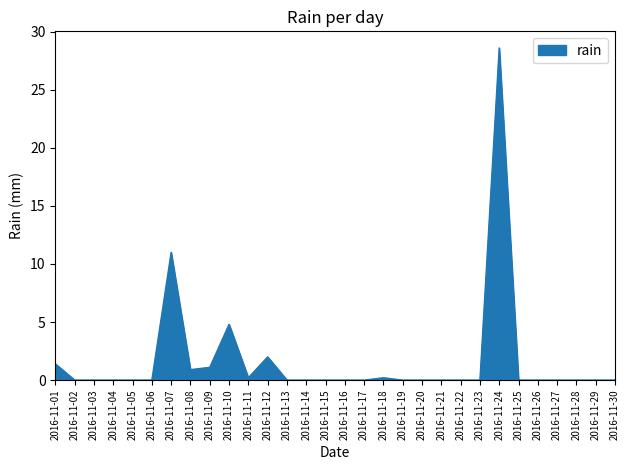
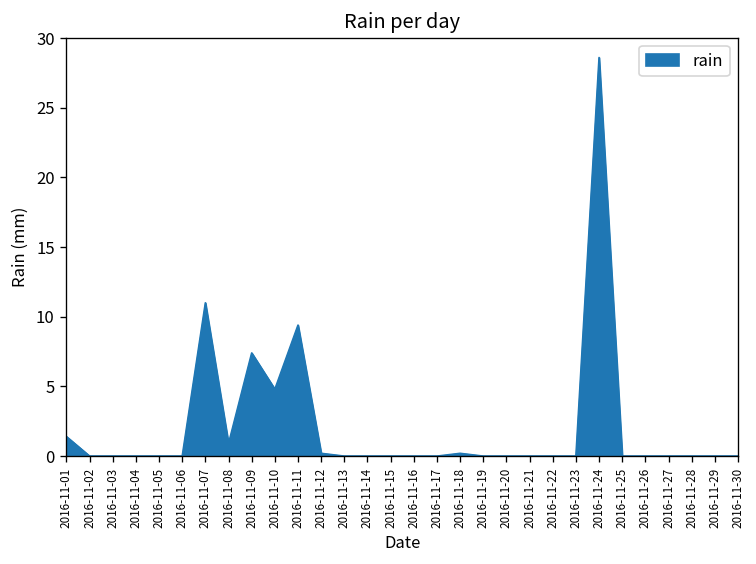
  {
    "2016-11-01": 1.4,
    "2016-11-02": 0.0,
    "2016-11-03": 0.0,
    "2016-11-04": 0.0,
    "2016-11-05": 0.0,
    "2016-11-06": 0.0,
    "2016-11-07": 11.0,
    "2016-11-08": 0.9,
-   "2016-11-09": 1.1,
+   "2016-11-09": 7.4,
    "2016-11-10": 4.8,
-   "2016-11-11": 0.2,
-   "2016-11-12": 2.0,
+   "2016-11-11": 9.4,
+   "2016-11-12": 0.2,
    "2016-11-13": 0.0,
    "2016-11-14": 0.0,
    "2016-11-15": 0.0,
    "2016-11-16": 0.0,
    "2016-11-17": 0.0,
    "2016-11-18": 0.2,
    "2016-11-19": 0.0,
    "2016-11-20": 0.0,
    "2016-11-21": 0.0,
    "2016-11-22": 0.0,
    "2016-11-23": 0.0,
    "2016-11-24": 28.6,
    "2016-11-25": 0.0,
    "2016-11-26": 0.0,
    "2016-11-27": 0.0,
    "2016-11-28": 0.0,
    "2016-11-29": 0.0,
    "2016-11-30": 0.0
  }
